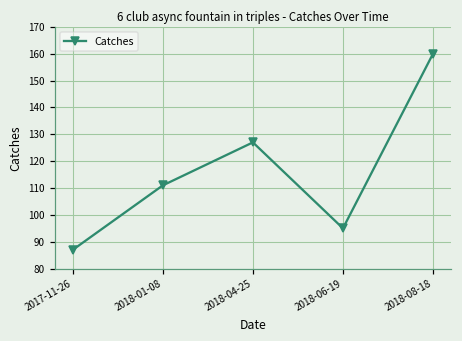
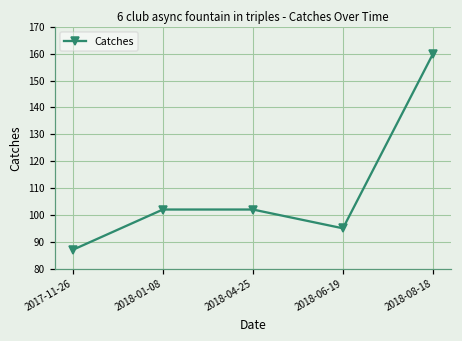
  {
    "2017-11-26": 87,
-   "2018-01-08": 111,
-   "2018-04-25": 127,
+   "2018-01-08": 102,
+   "2018-04-25": 102,
    "2018-06-19": 95,
    "2018-08-18": 160
  }
